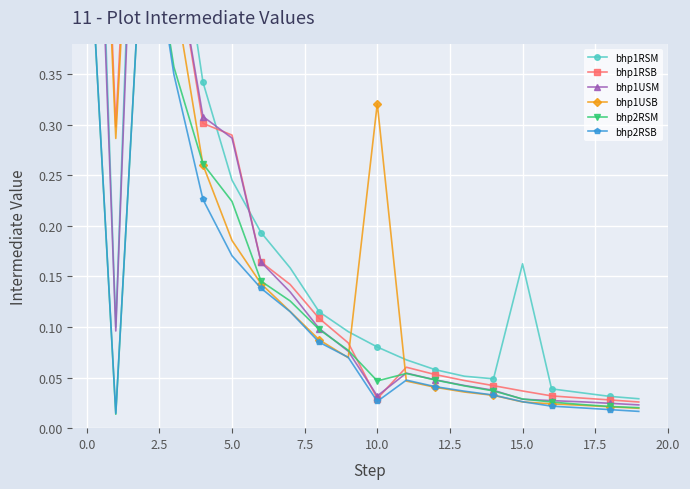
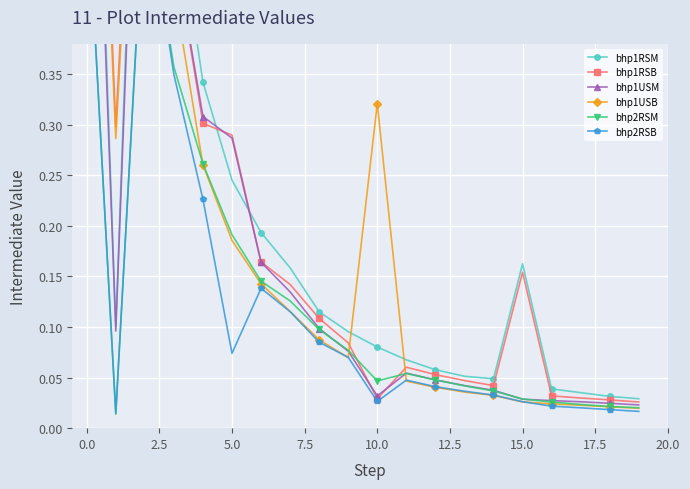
  {
    "bhp1RSM": {
      "5.0": 0.245,
      "10.0": 0.080,
      "15.0": 0.163
    },
    "bhp1RSB": {
      "5.0": 0.290,
      "10.0": 0.029,
-     "15.0": 0.037
+     "15.0": 0.154
    },
    "bhp1USM": {
      "5.0": 0.287,
      "10.0": 0.032
    },
    "bhp1USB": {
      "5.0": 0.186,
      "10.0": 0.321
    },
    "bhp2RSM": {
-     "5.0": 0.224,
+     "5.0": 0.191,
      "10.0": 0.047
    },
    "bhp2RSB": {
-     "5.0": 0.170,
+     "5.0": 0.074,
      "10.0": 0.026
    }
  }
